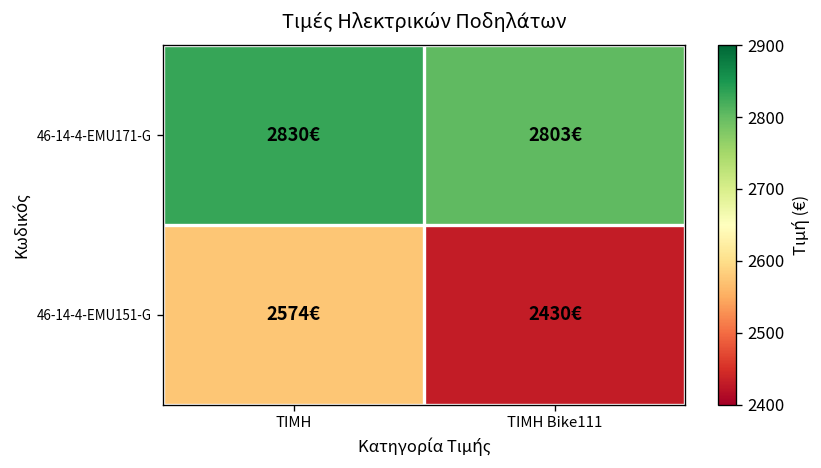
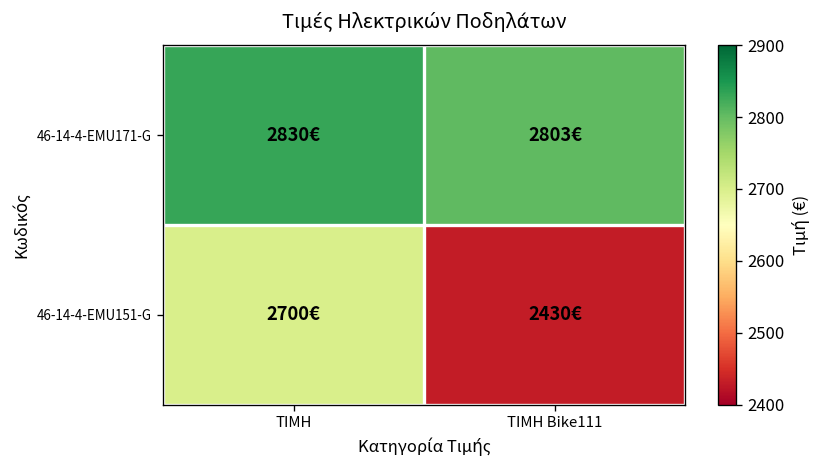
  {
    "46-14-4-EMU171-G": {
      "ΤΙΜΗ": "2830€",
      "ΤΙΜΗ Bike111": "2803€"
    },
    "46-14-4-EMU151-G": {
-     "ΤΙΜΗ": "2574€",
+     "ΤΙΜΗ": "2700€",
      "ΤΙΜΗ Bike111": "2430€"
    }
  }
